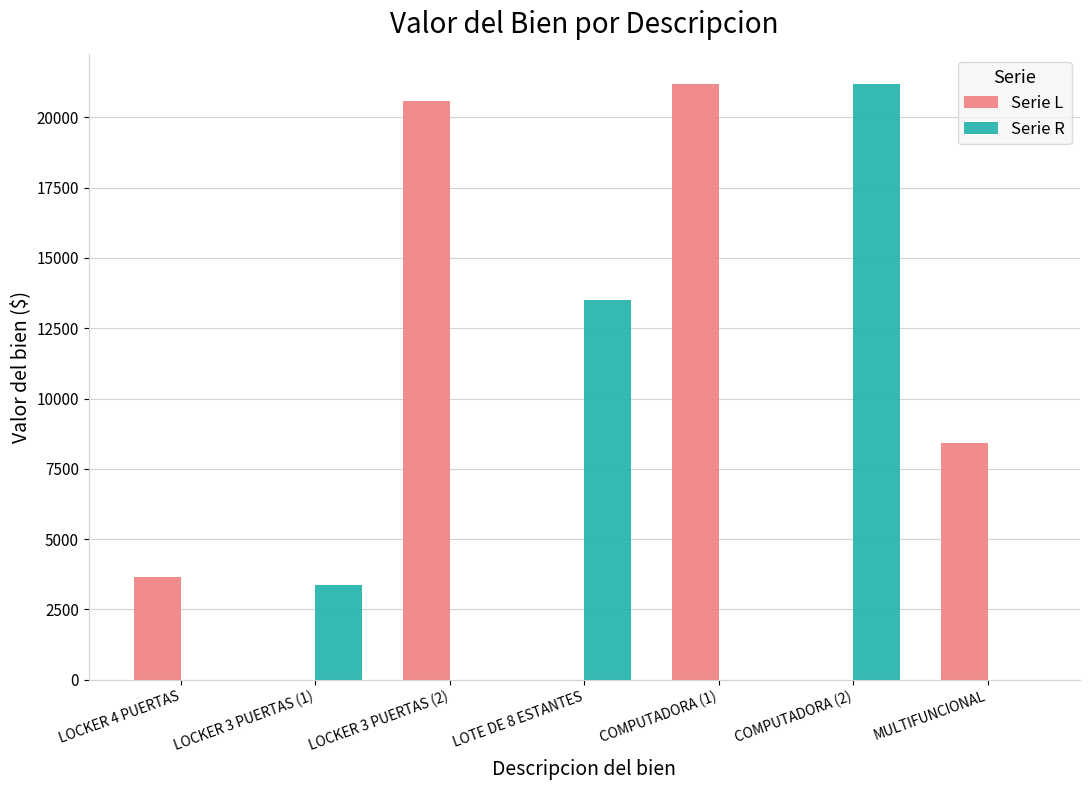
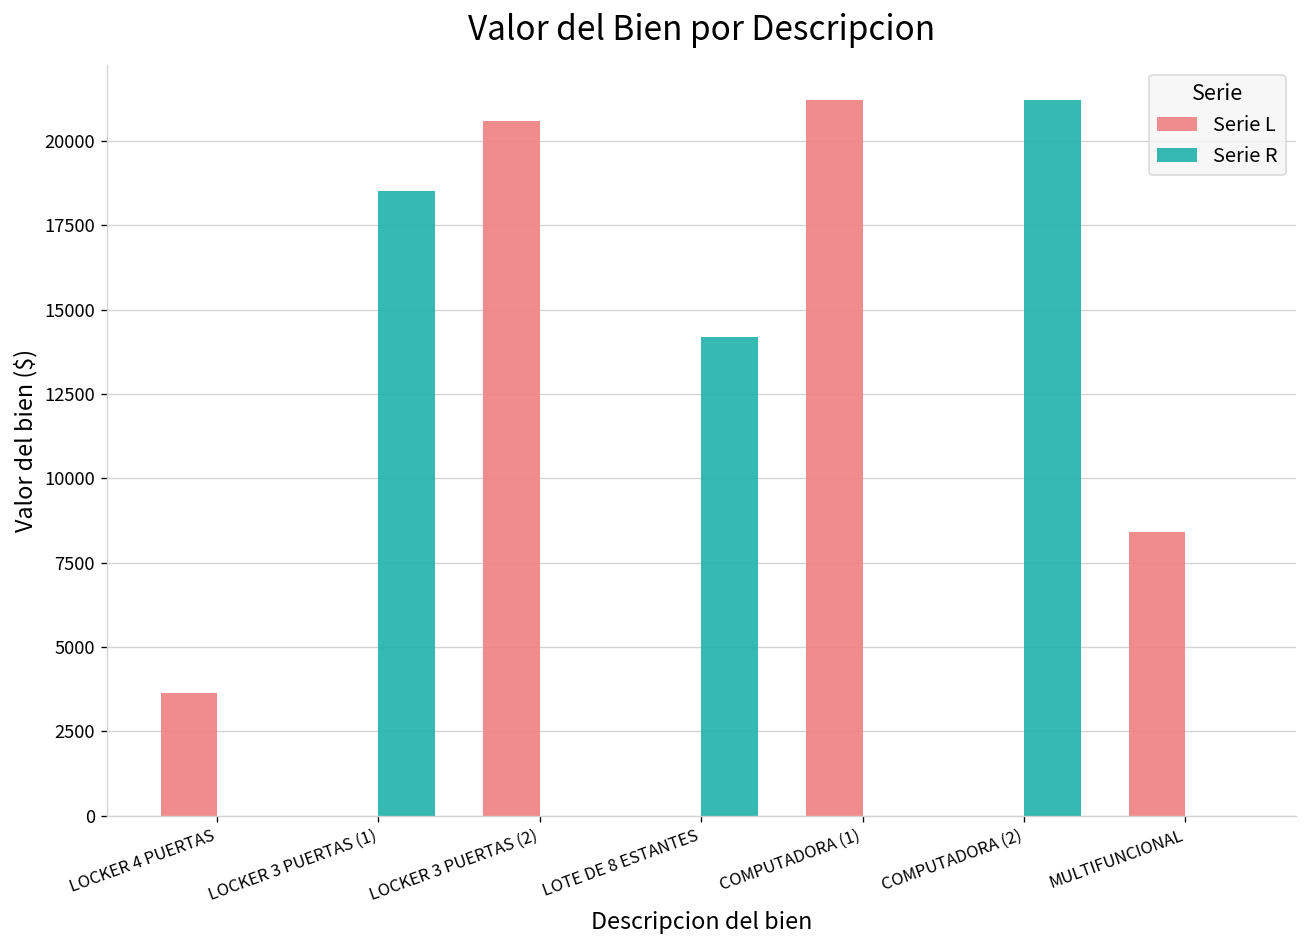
  {
    "Serie L": {
      "LOCKER 4 PUERTAS": 3600,
      "LOCKER 3 PUERTAS (1)": 0,
      "LOCKER 3 PUERTAS (2)": 20600,
      "LOTE DE 8 ESTANTES": 0,
      "COMPUTADORA (1)": 21200,
      "COMPUTADORA (2)": 0,
      "MULTIFUNCIONAL": 8400
    },
    "Serie R": {
      "LOCKER 4 PUERTAS": 0,
-     "LOCKER 3 PUERTAS (1)": 3400,
+     "LOCKER 3 PUERTAS (1)": 18500,
      "LOCKER 3 PUERTAS (2)": 0,
-     "LOTE DE 8 ESTANTES": 13500,
+     "LOTE DE 8 ESTANTES": 14200,
      "COMPUTADORA (1)": 0,
      "COMPUTADORA (2)": 21200,
      "MULTIFUNCIONAL": 0
    }
  }
